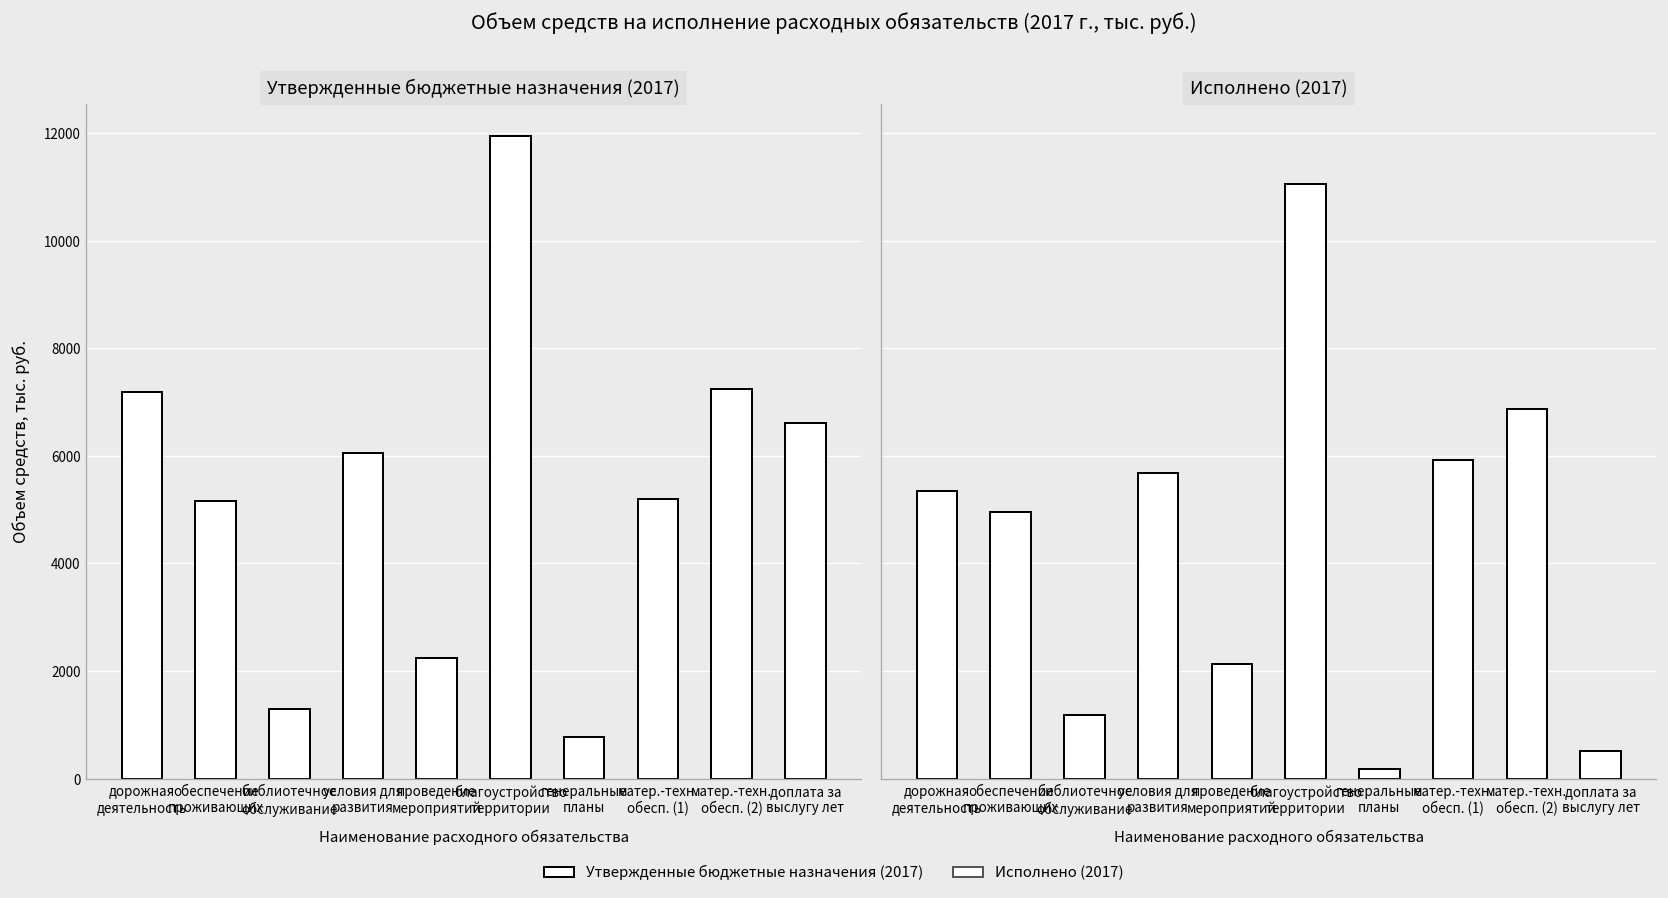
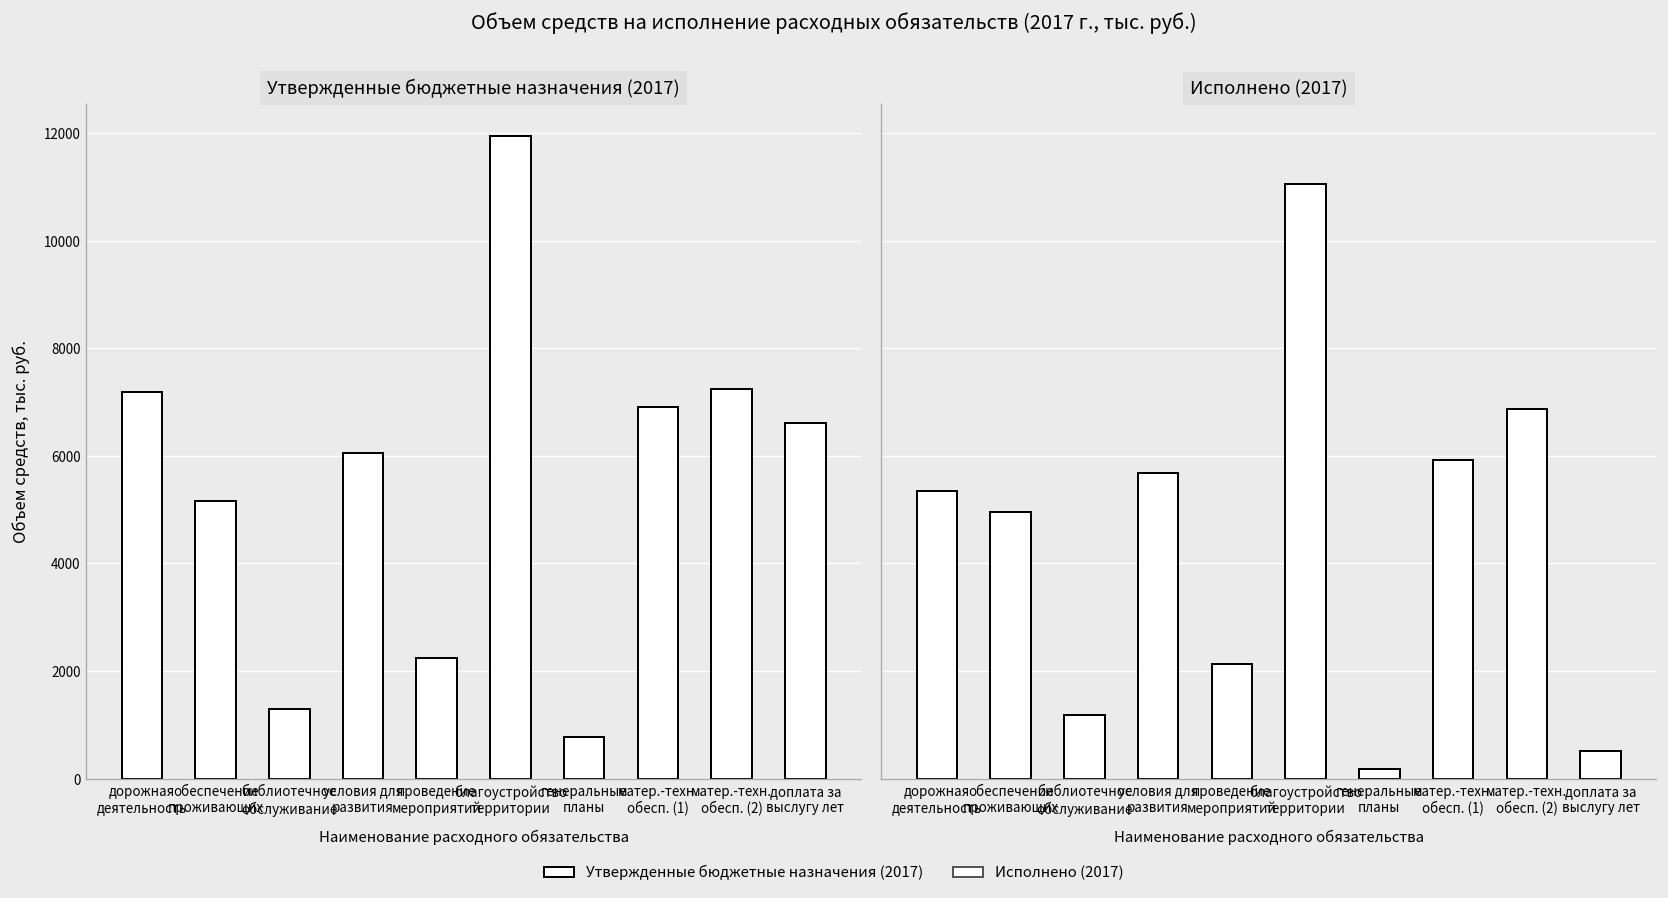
  {
    "Утвержденные бюджетные назначения (2017)": {
-     "матер.-техн. обесп. (1)": 5200,
+     "матер.-техн. обесп. (1)": 6900,
      "матер.-техн. обесп. (2)": 7300,
      "доплата за выслугу лет": 6600
    }
  }
